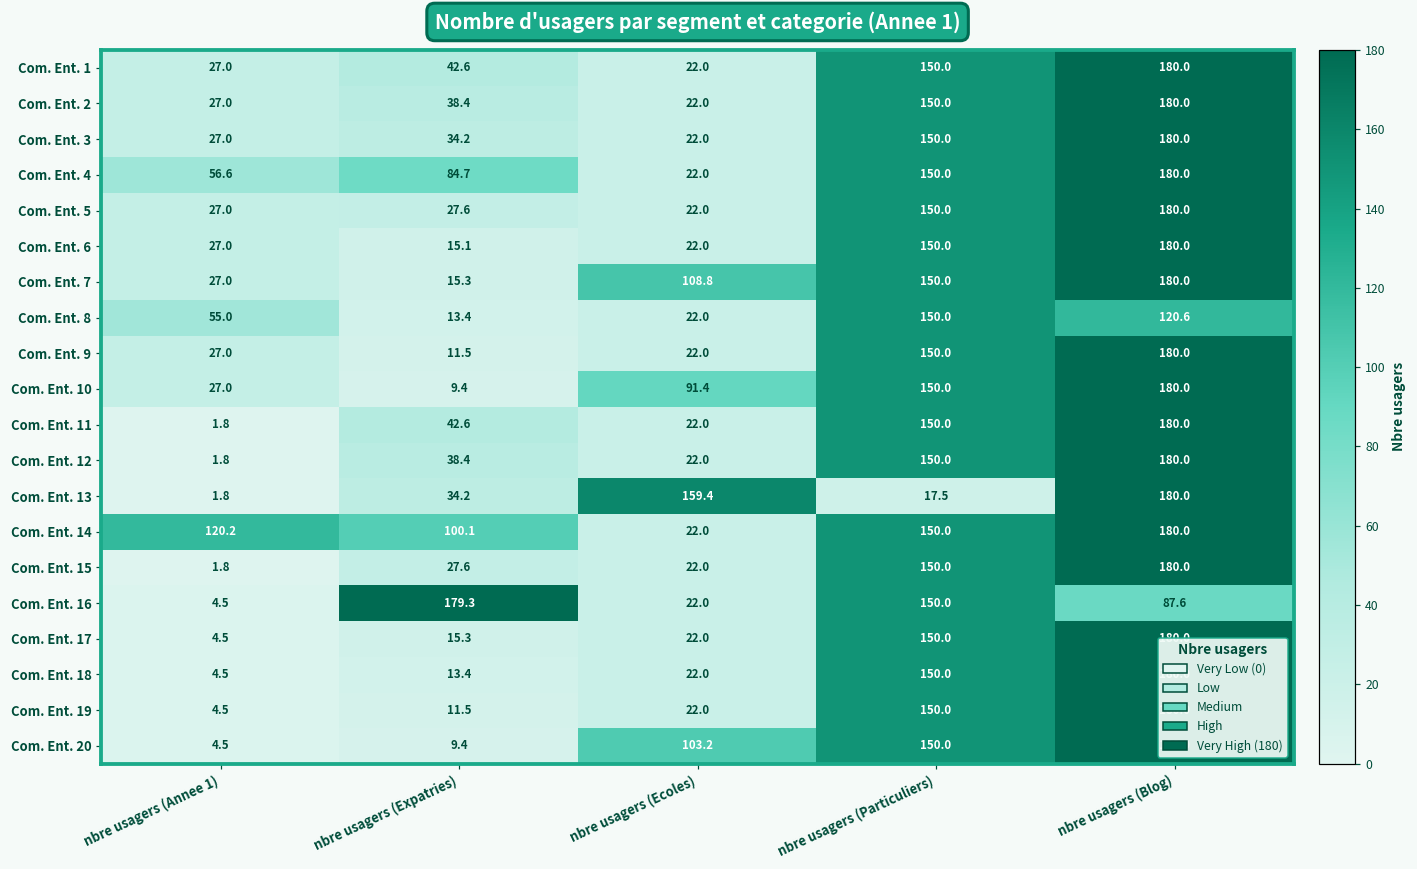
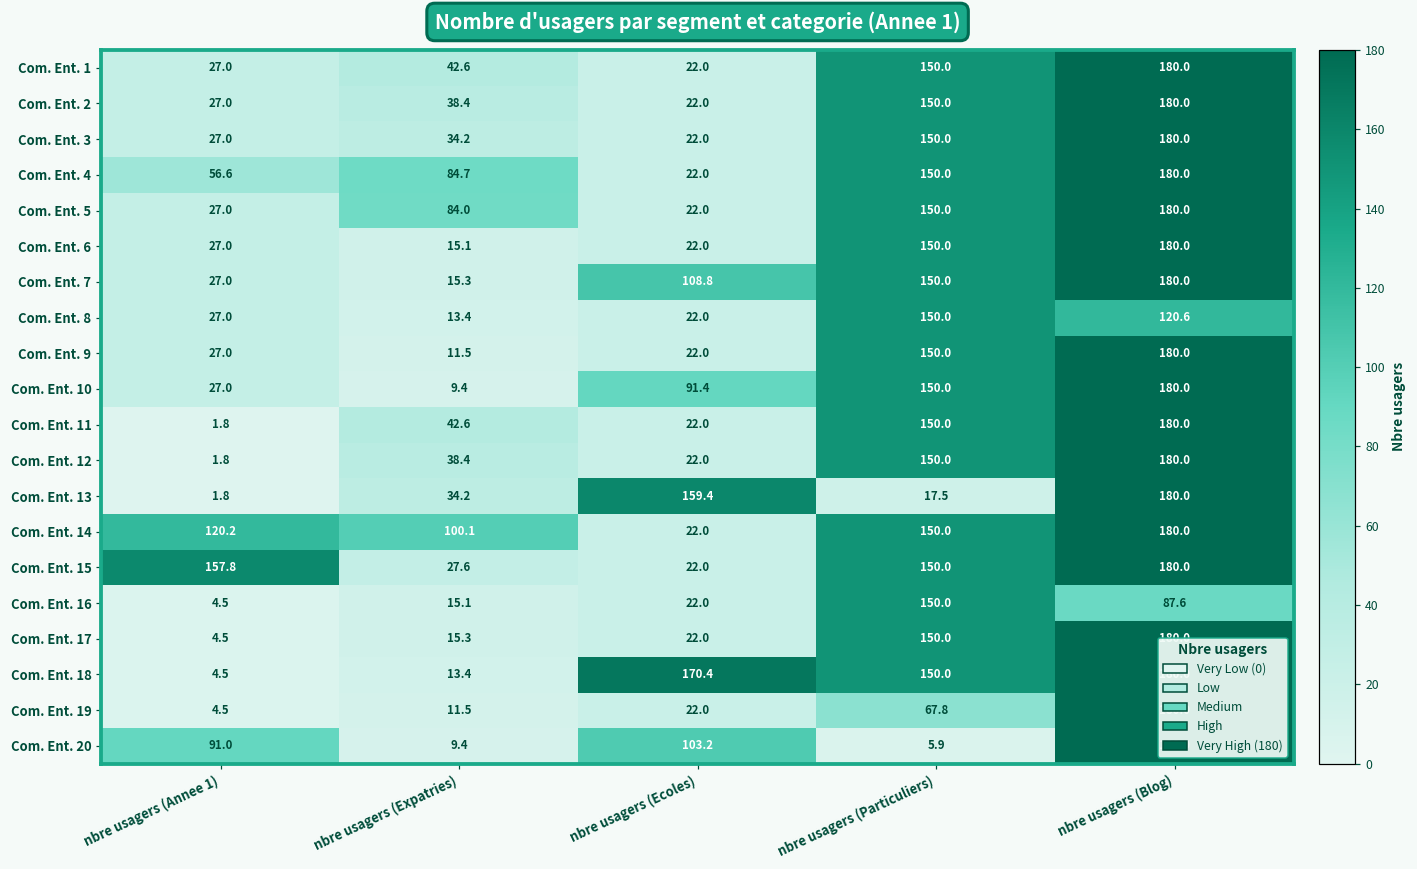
  {
    "Com. Ent. 1": {
      "nbre usagers (Annee 1)": 27.0,
      "nbre usagers (Expatries)": 42.6,
      "nbre usagers (Ecoles)": 22.0,
      "nbre usagers (Particuliers)": 150.0,
      "nbre usagers (Blog)": 180.0
    },
    "Com. Ent. 2": {
      "nbre usagers (Annee 1)": 27.0,
      "nbre usagers (Expatries)": 38.4,
      "nbre usagers (Ecoles)": 22.0,
      "nbre usagers (Particuliers)": 150.0,
      "nbre usagers (Blog)": 180.0
    },
    "Com. Ent. 3": {
      "nbre usagers (Annee 1)": 27.0,
      "nbre usagers (Expatries)": 34.2,
      "nbre usagers (Ecoles)": 22.0,
      "nbre usagers (Particuliers)": 150.0,
      "nbre usagers (Blog)": 180.0
    },
    "Com. Ent. 4": {
      "nbre usagers (Annee 1)": 56.6,
      "nbre usagers (Expatries)": 84.7,
      "nbre usagers (Ecoles)": 22.0,
      "nbre usagers (Particuliers)": 150.0,
      "nbre usagers (Blog)": 180.0
    },
    "Com. Ent. 5": {
      "nbre usagers (Annee 1)": 27.0,
-     "nbre usagers (Expatries)": 27.6,
+     "nbre usagers (Expatries)": 84.0,
      "nbre usagers (Ecoles)": 22.0,
      "nbre usagers (Particuliers)": 150.0,
      "nbre usagers (Blog)": 180.0
    },
    "Com. Ent. 6": {
      "nbre usagers (Annee 1)": 27.0,
      "nbre usagers (Expatries)": 15.1,
      "nbre usagers (Ecoles)": 22.0,
      "nbre usagers (Particuliers)": 150.0,
      "nbre usagers (Blog)": 180.0
    },
    "Com. Ent. 7": {
      "nbre usagers (Annee 1)": 27.0,
      "nbre usagers (Expatries)": 15.3,
      "nbre usagers (Ecoles)": 108.8,
      "nbre usagers (Particuliers)": 150.0,
      "nbre usagers (Blog)": 180.0
    },
    "Com. Ent. 8": {
-     "nbre usagers (Annee 1)": 55.0,
+     "nbre usagers (Annee 1)": 27.0,
      "nbre usagers (Expatries)": 13.4,
      "nbre usagers (Ecoles)": 22.0,
      "nbre usagers (Particuliers)": 150.0,
      "nbre usagers (Blog)": 120.6
    },
    "Com. Ent. 9": {
      "nbre usagers (Annee 1)": 27.0,
      "nbre usagers (Expatries)": 11.5,
      "nbre usagers (Ecoles)": 22.0,
      "nbre usagers (Particuliers)": 150.0,
      "nbre usagers (Blog)": 180.0
    },
    "Com. Ent. 10": {
      "nbre usagers (Annee 1)": 27.0,
      "nbre usagers (Expatries)": 9.4,
      "nbre usagers (Ecoles)": 91.4,
      "nbre usagers (Particuliers)": 150.0,
      "nbre usagers (Blog)": 180.0
    },
    "Com. Ent. 11": {
      "nbre usagers (Annee 1)": 1.8,
      "nbre usagers (Expatries)": 42.6,
      "nbre usagers (Ecoles)": 22.0,
      "nbre usagers (Particuliers)": 150.0,
      "nbre usagers (Blog)": 180.0
    },
    "Com. Ent. 12": {
      "nbre usagers (Annee 1)": 1.8,
      "nbre usagers (Expatries)": 38.4,
      "nbre usagers (Ecoles)": 22.0,
      "nbre usagers (Particuliers)": 150.0,
      "nbre usagers (Blog)": 180.0
    },
    "Com. Ent. 13": {
      "nbre usagers (Annee 1)": 1.8,
      "nbre usagers (Expatries)": 34.2,
      "nbre usagers (Ecoles)": 159.4,
      "nbre usagers (Particuliers)": 17.5,
      "nbre usagers (Blog)": 180.0
    },
    "Com. Ent. 14": {
      "nbre usagers (Annee 1)": 120.2,
      "nbre usagers (Expatries)": 100.1,
      "nbre usagers (Ecoles)": 22.0,
      "nbre usagers (Particuliers)": 150.0,
      "nbre usagers (Blog)": 180.0
    },
    "Com. Ent. 15": {
-     "nbre usagers (Annee 1)": 1.8,
+     "nbre usagers (Annee 1)": 157.8,
      "nbre usagers (Expatries)": 27.6,
      "nbre usagers (Ecoles)": 22.0,
      "nbre usagers (Particuliers)": 150.0,
      "nbre usagers (Blog)": 180.0
    },
    "Com. Ent. 16": {
      "nbre usagers (Annee 1)": 4.5,
-     "nbre usagers (Expatries)": 179.3,
+     "nbre usagers (Expatries)": 15.1,
      "nbre usagers (Ecoles)": 22.0,
      "nbre usagers (Particuliers)": 150.0,
      "nbre usagers (Blog)": 87.6
    },
    "Com. Ent. 17": {
      "nbre usagers (Annee 1)": 4.5,
      "nbre usagers (Expatries)": 15.3,
      "nbre usagers (Ecoles)": 22.0,
      "nbre usagers (Particuliers)": 150.0,
      "nbre usagers (Blog)": 180.0
    },
    "Com. Ent. 18": {
      "nbre usagers (Annee 1)": 4.5,
      "nbre usagers (Expatries)": 13.4,
-     "nbre usagers (Ecoles)": 22.0,
+     "nbre usagers (Ecoles)": 170.4,
      "nbre usagers (Particuliers)": 150.0
    },
    "Com. Ent. 19": {
      "nbre usagers (Annee 1)": 4.5,
      "nbre usagers (Expatries)": 11.5,
      "nbre usagers (Ecoles)": 22.0,
-     "nbre usagers (Particuliers)": 150.0
+     "nbre usagers (Particuliers)": 67.8
    },
    "Com. Ent. 20": {
-     "nbre usagers (Annee 1)": 4.5,
+     "nbre usagers (Annee 1)": 91.0,
      "nbre usagers (Expatries)": 9.4,
      "nbre usagers (Ecoles)": 103.2,
-     "nbre usagers (Particuliers)": 150.0
+     "nbre usagers (Particuliers)": 5.9
    }
  }
